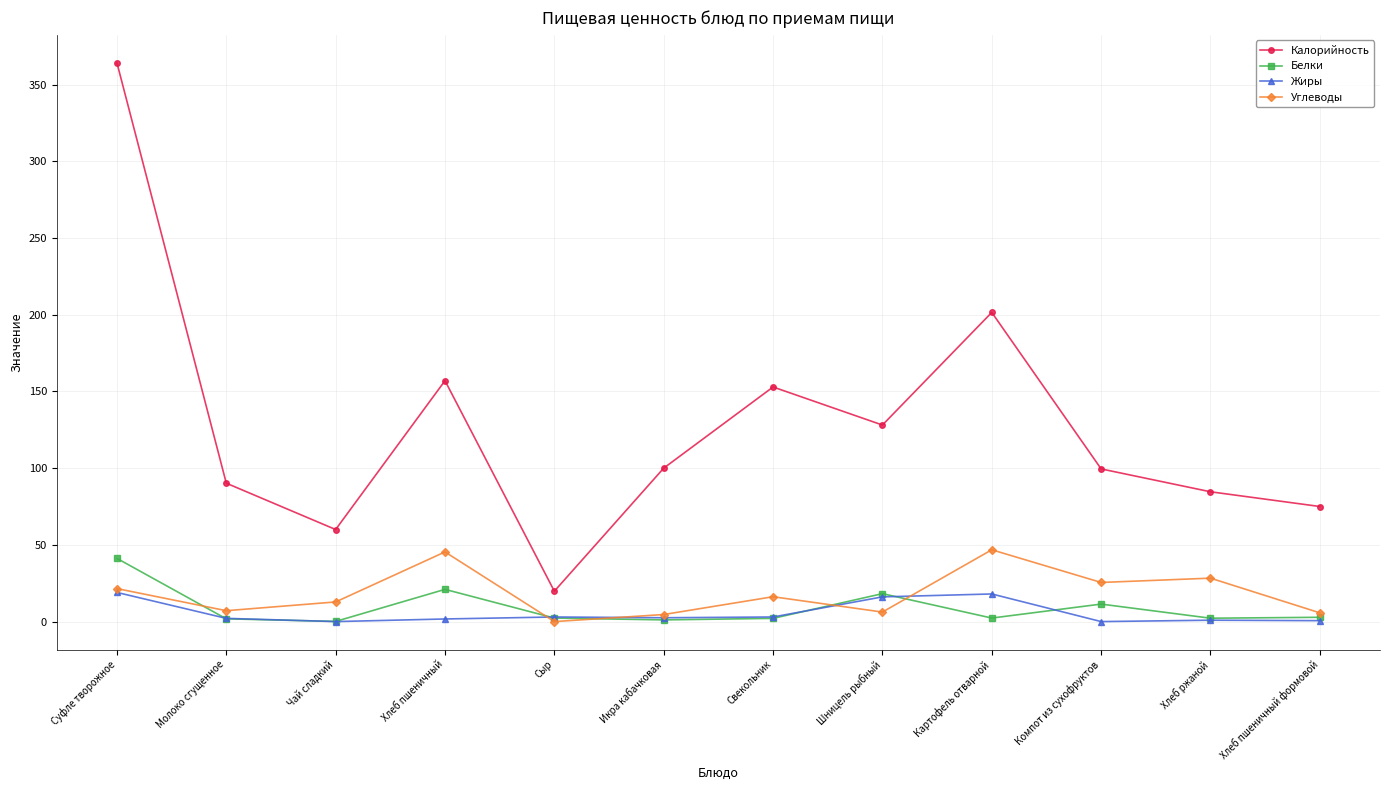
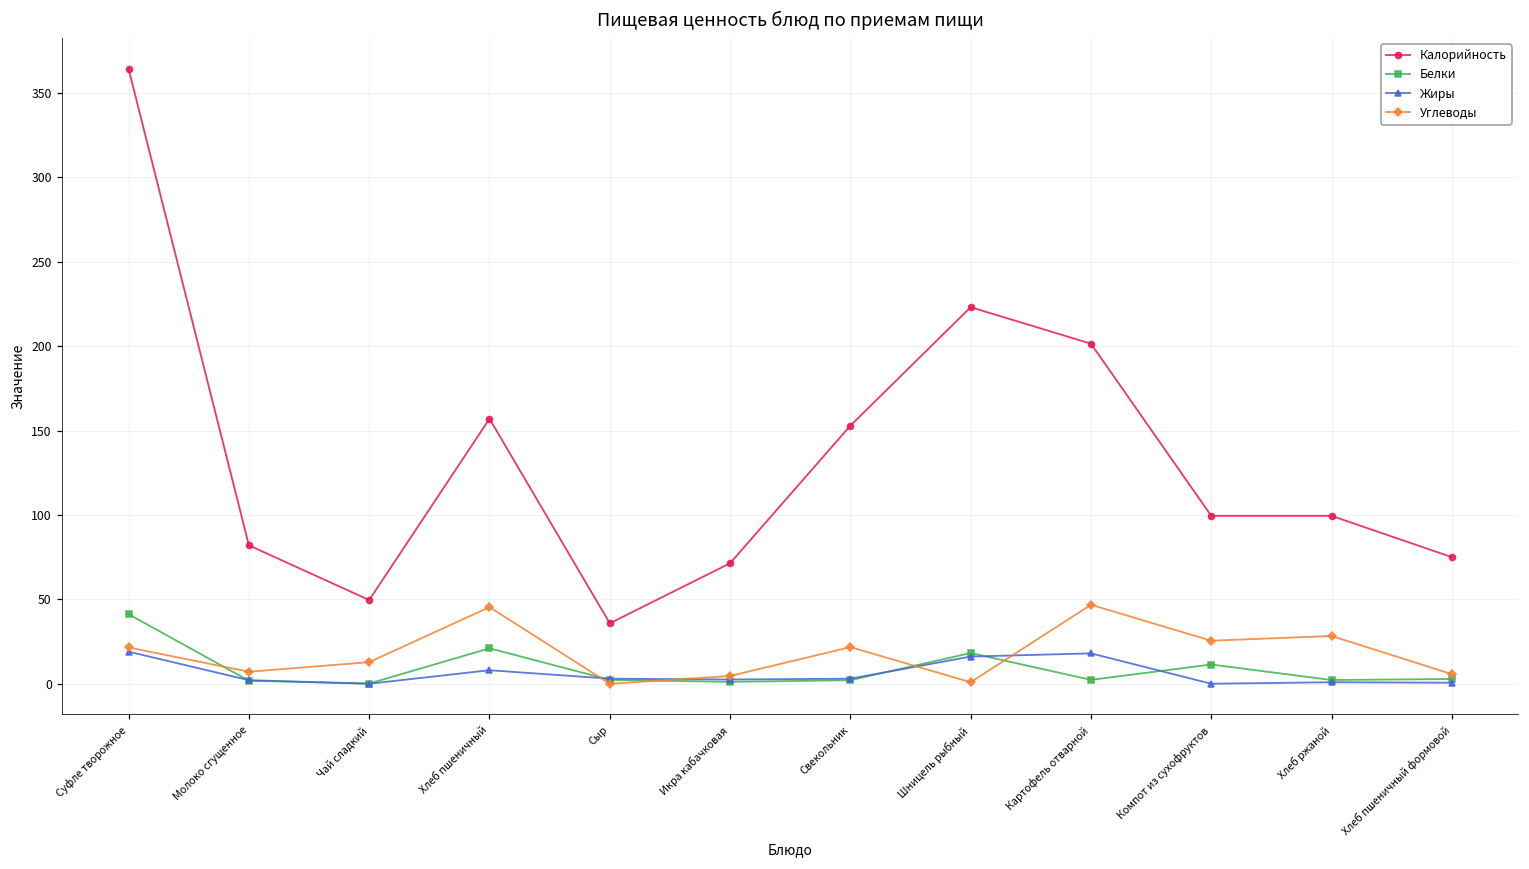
  {
    "Калорийность": {
      "Суфле творожное": 364,
-     "Молоко сгущенное": 90,
-     "Чай сладкий": 60,
+     "Молоко сгущенное": 82,
+     "Чай сладкий": 50,
      "Хлеб пшеничный": 157,
-     "Сыр": 20,
-     "Икра кабачковая": 100,
+     "Сыр": 36,
+     "Икра кабачковая": 71,
      "Свекольник": 153,
-     "Шницель рыбный": 128,
+     "Шницель рыбный": 223,
      "Картофель отварной": 202,
      "Компот из сухофруктов": 100,
-     "Хлеб ржаной": 85,
+     "Хлеб ржаной": 100,
      "Хлеб пшеничный формовой": 75
    },
    "Белки": {
      "Суфле творожное": 41,
      "Хлеб пшеничный": 21,
      "Шницель рыбный": 18,
      "Картофель отварной": 2,
      "Компот из сухофруктов": 11,
      "Хлеб пшеничный формовой": 3
    },
    "Жиры": {
      "Суфле творожное": 19,
-     "Хлеб пшеничный": 2,
+     "Хлеб пшеничный": 8,
      "Шницель рыбный": 16,
      "Картофель отварной": 18,
      "Компот из сухофруктов": 0,
      "Хлеб пшеничный формовой": 1
    },
    "Углеводы": {
      "Суфле творожное": 22,
      "Молоко сгущенное": 7,
      "Чай сладкий": 13,
      "Хлеб пшеничный": 45,
      "Сыр": 0,
      "Икра кабачковая": 5,
-     "Свекольник": 16,
-     "Шницель рыбный": 6,
+     "Свекольник": 22,
+     "Шницель рыбный": 1,
      "Картофель отварной": 47,
      "Компот из сухофруктов": 26,
      "Хлеб ржаной": 28,
      "Хлеб пшеничный формовой": 6
    }
  }
